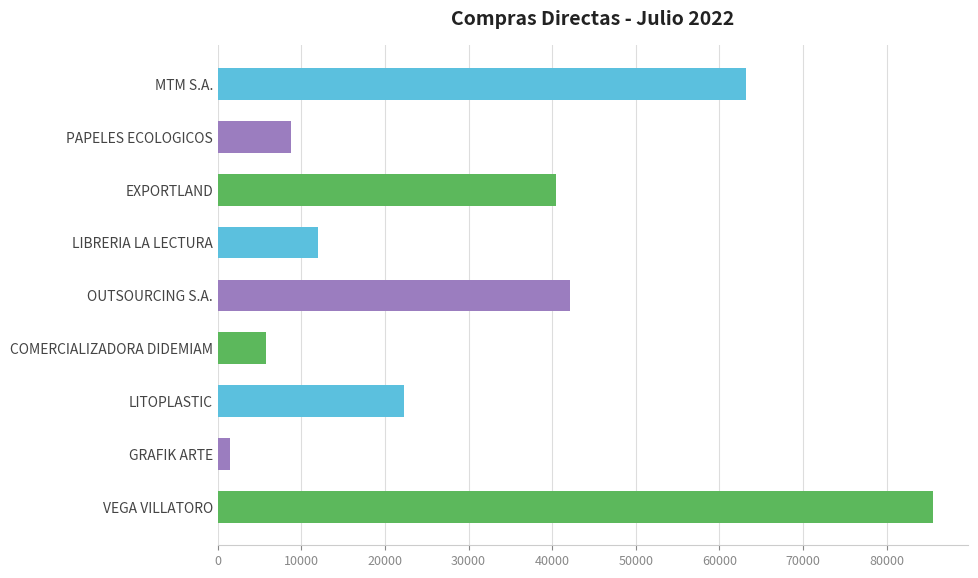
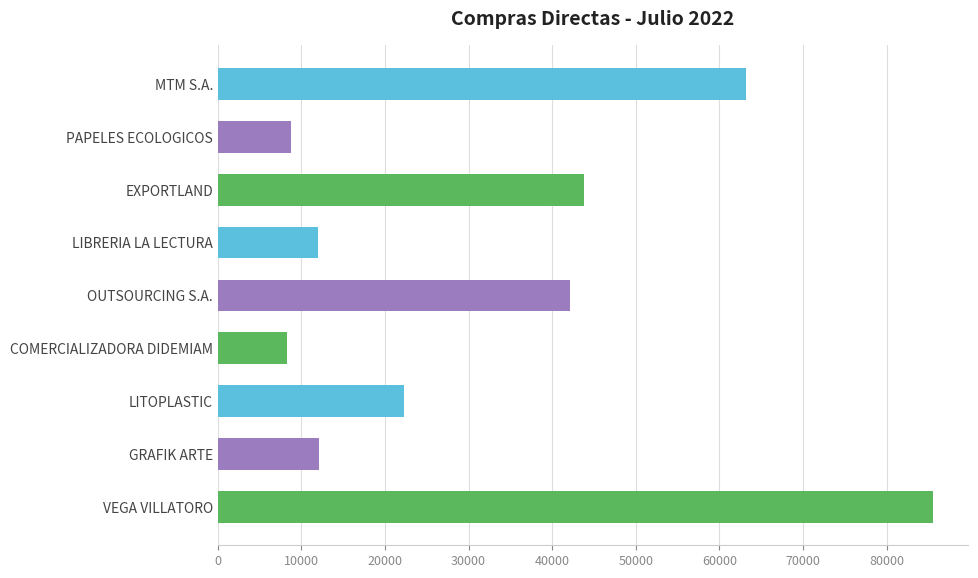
  {
    "MTM S.A.": 63000,
    "PAPELES ECOLOGICOS": 9000,
-   "EXPORTLAND": 40000,
+   "EXPORTLAND": 44000,
    "LIBRERIA LA LECTURA": 12000,
    "OUTSOURCING S.A.": 42000,
-   "COMERCIALIZADORA DIDEMIAM": 6000,
+   "COMERCIALIZADORA DIDEMIAM": 8000,
    "LITOPLASTIC": 22000,
-   "GRAFIK ARTE": 2000,
+   "GRAFIK ARTE": 12000,
    "VEGA VILLATORO": 86000
  }
